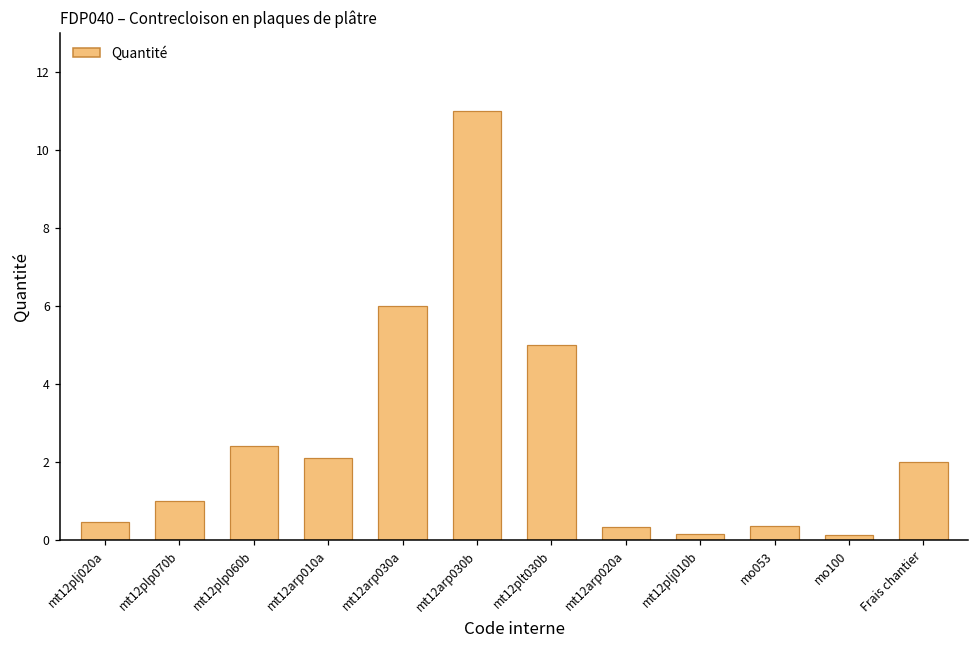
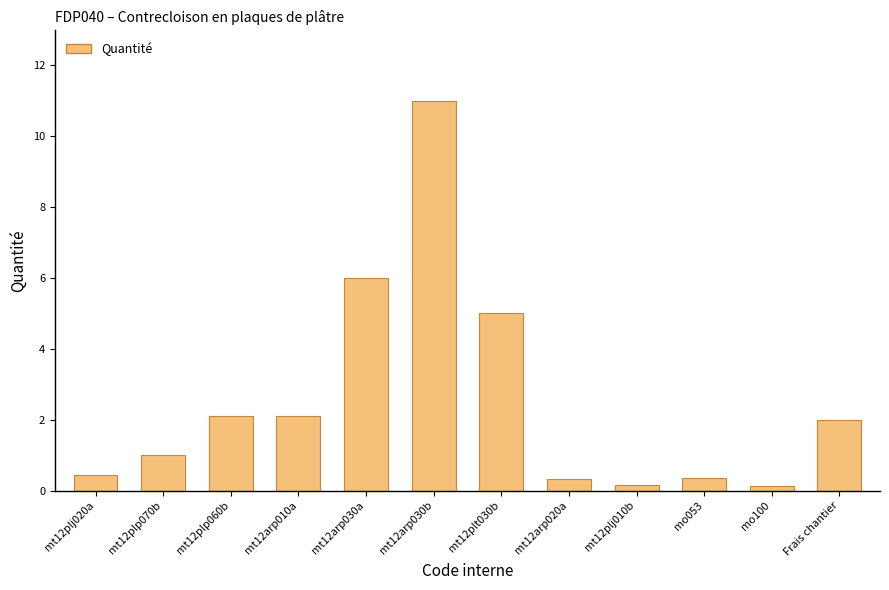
  {
    "mt12plj020a": 0.5,
    "mt12plp070b": 1.0,
-   "mt12plp060b": 2.4,
+   "mt12plp060b": 2.1,
    "mt12arp010a": 2.1,
    "mt12arp030a": 6.0,
    "mt12arp030b": 11.0,
    "mt12plt030b": 5.0,
    "mt12arp020a": 0.3,
    "mt12plj010b": 0.2,
    "mo053": 0.3,
    "mo100": 0.1,
    "Frais chantier": 2.0
  }
